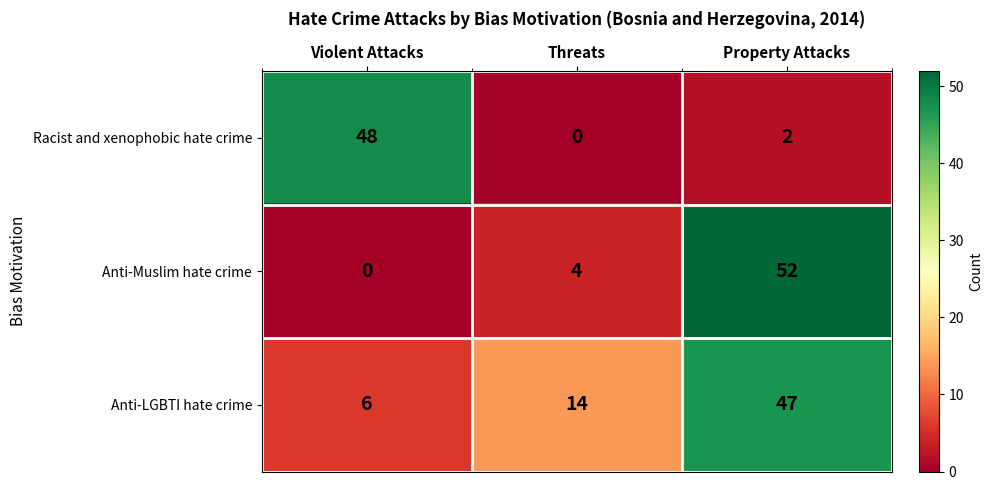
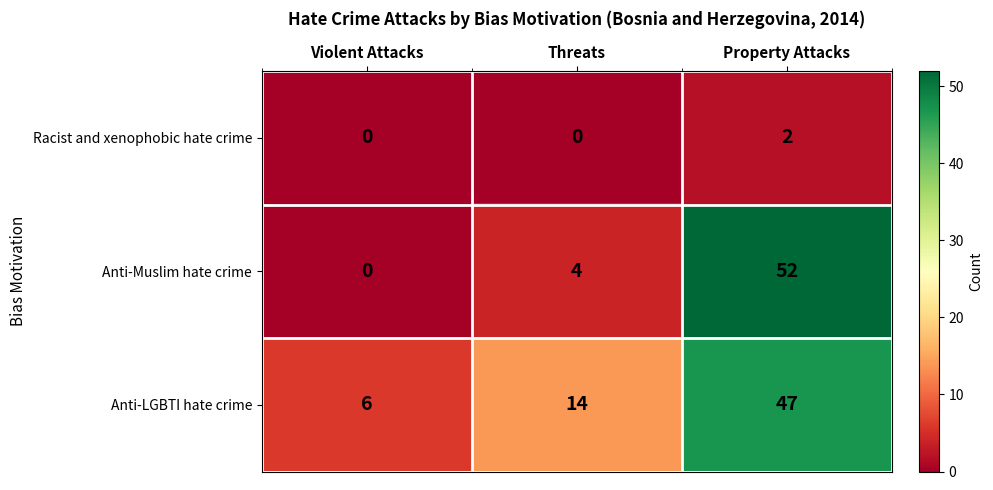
  {
    "Racist and xenophobic hate crime": {
-     "Violent Attacks": 48,
+     "Violent Attacks": 0,
      "Threats": 0,
      "Property Attacks": 2
    },
    "Anti-Muslim hate crime": {
      "Violent Attacks": 0,
      "Threats": 4,
      "Property Attacks": 52
    },
    "Anti-LGBTI hate crime": {
      "Violent Attacks": 6,
      "Threats": 14,
      "Property Attacks": 47
    }
  }
